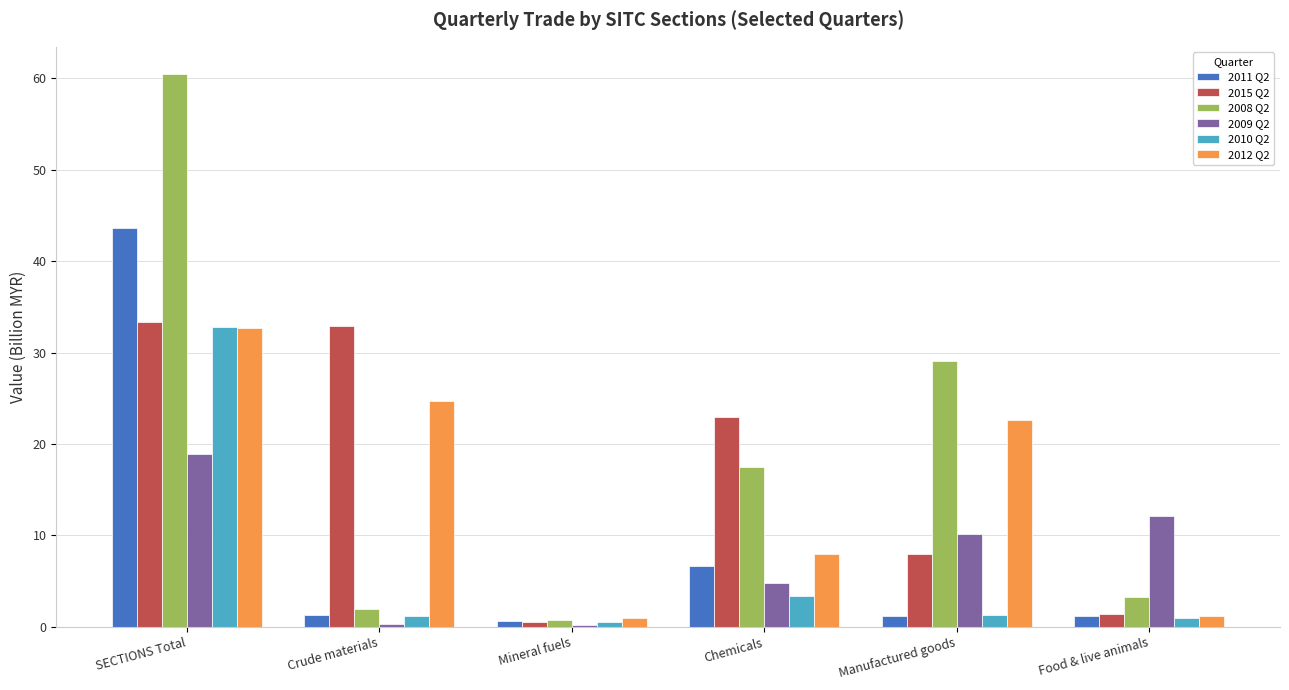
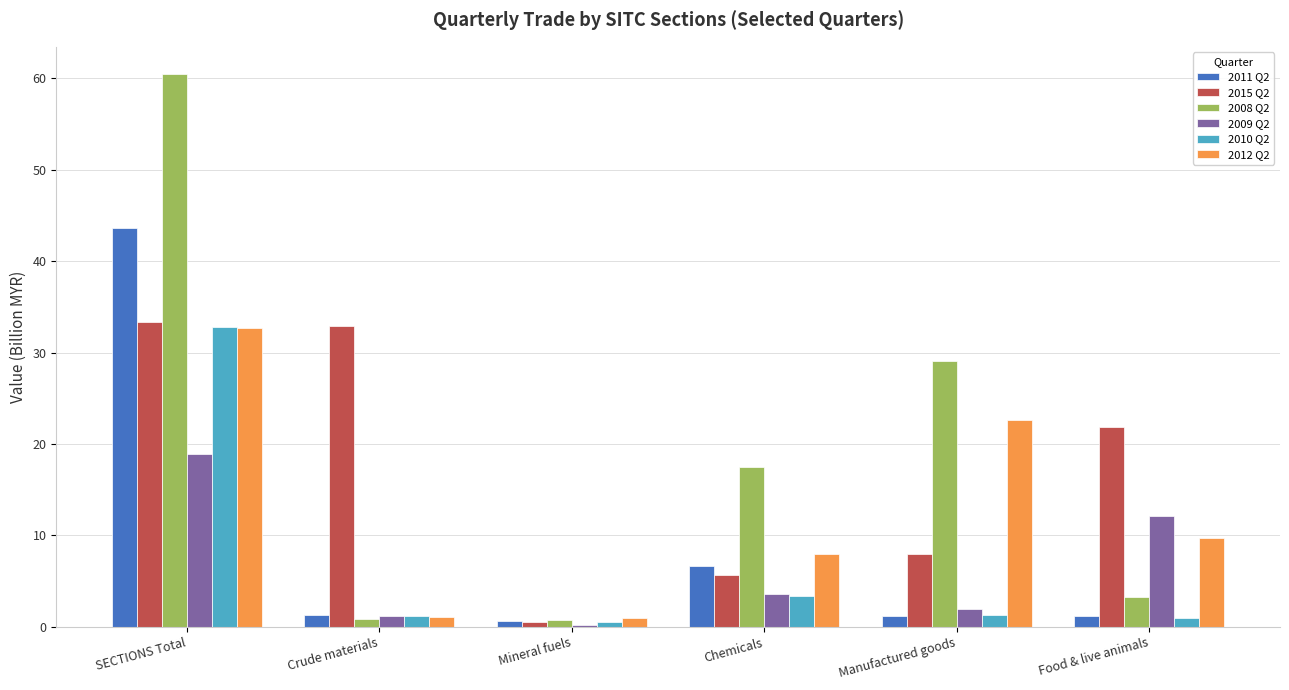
  {
    "2015 Q2": {
      "SECTIONS Total": 33,
      "Crude materials": 33,
      "Mineral fuels": 1,
-     "Chemicals": 23,
+     "Chemicals": 6,
      "Manufactured goods": 8,
-     "Food & live animals": 1
+     "Food & live animals": 22
    },
    "2008 Q2": {
      "SECTIONS Total": 60,
-     "Crude materials": 2,
+     "Crude materials": 1,
      "Mineral fuels": 1,
      "Chemicals": 18,
      "Manufactured goods": 29,
      "Food & live animals": 3
    },
    "2009 Q2": {
      "SECTIONS Total": 19,
-     "Crude materials": 0,
-     "Chemicals": 5,
-     "Manufactured goods": 10,
+     "Crude materials": 1,
+     "Chemicals": 4,
+     "Manufactured goods": 2,
      "Food & live animals": 12
    },
    "2012 Q2": {
      "SECTIONS Total": 33,
-     "Crude materials": 25,
+     "Crude materials": 1,
      "Mineral fuels": 1,
      "Chemicals": 8,
      "Manufactured goods": 23,
-     "Food & live animals": 1
+     "Food & live animals": 10
    }
  }
